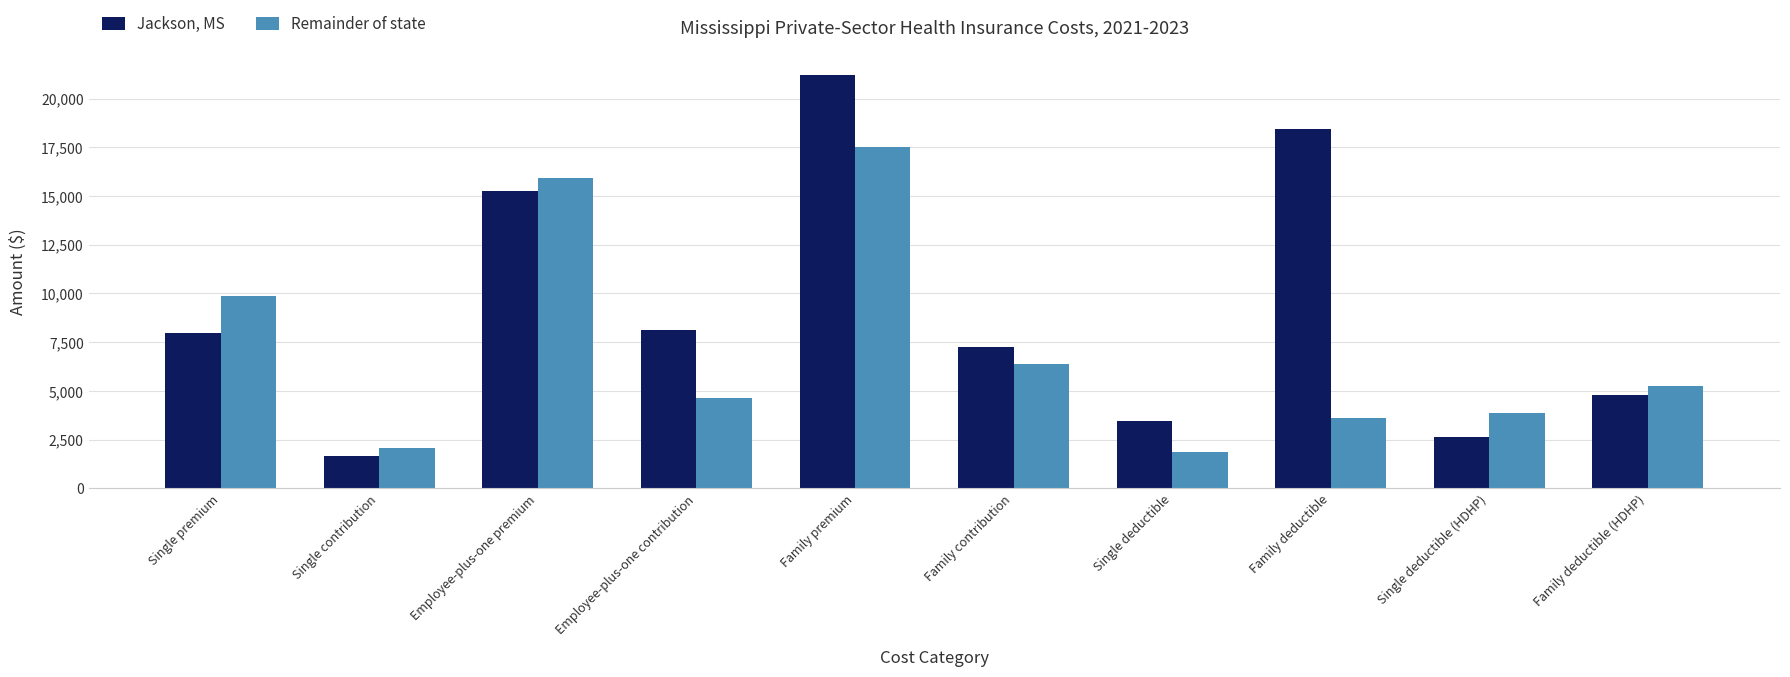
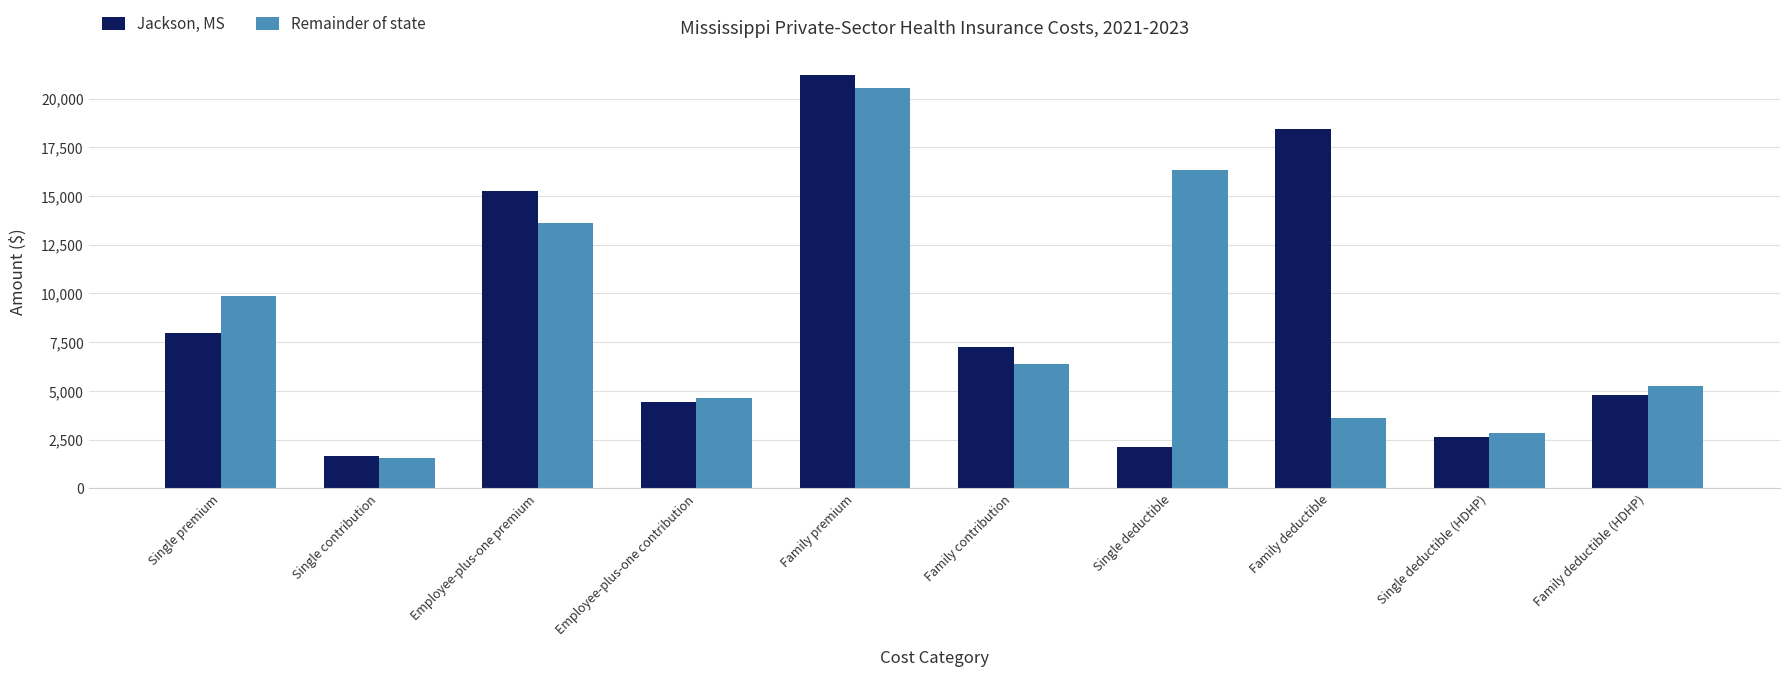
  {
    "Jackson, MS": {
      "Single premium": "8,000",
      "Single contribution": "1,700",
      "Employee-plus-one premium": "15,300",
-     "Employee-plus-one contribution": "8,100",
+     "Employee-plus-one contribution": "4,400",
      "Family premium": "21,200",
      "Family contribution": "7,300",
-     "Single deductible": "3,500",
+     "Single deductible": "2,100",
      "Family deductible": "18,400",
      "Single deductible (HDHP)": "2,600",
      "Family deductible (HDHP)": "4,800"
    },
    "Remainder of state": {
      "Single premium": "9,900",
-     "Single contribution": "2,100",
-     "Employee-plus-one premium": "15,900",
+     "Single contribution": "1,500",
+     "Employee-plus-one premium": "13,600",
      "Employee-plus-one contribution": "4,700",
-     "Family premium": "17,500",
+     "Family premium": "20,500",
      "Family contribution": "6,400",
-     "Single deductible": "1,900",
+     "Single deductible": "16,400",
      "Family deductible": "3,600",
-     "Single deductible (HDHP)": "3,900",
+     "Single deductible (HDHP)": "2,800",
      "Family deductible (HDHP)": "5,300"
    }
  }
